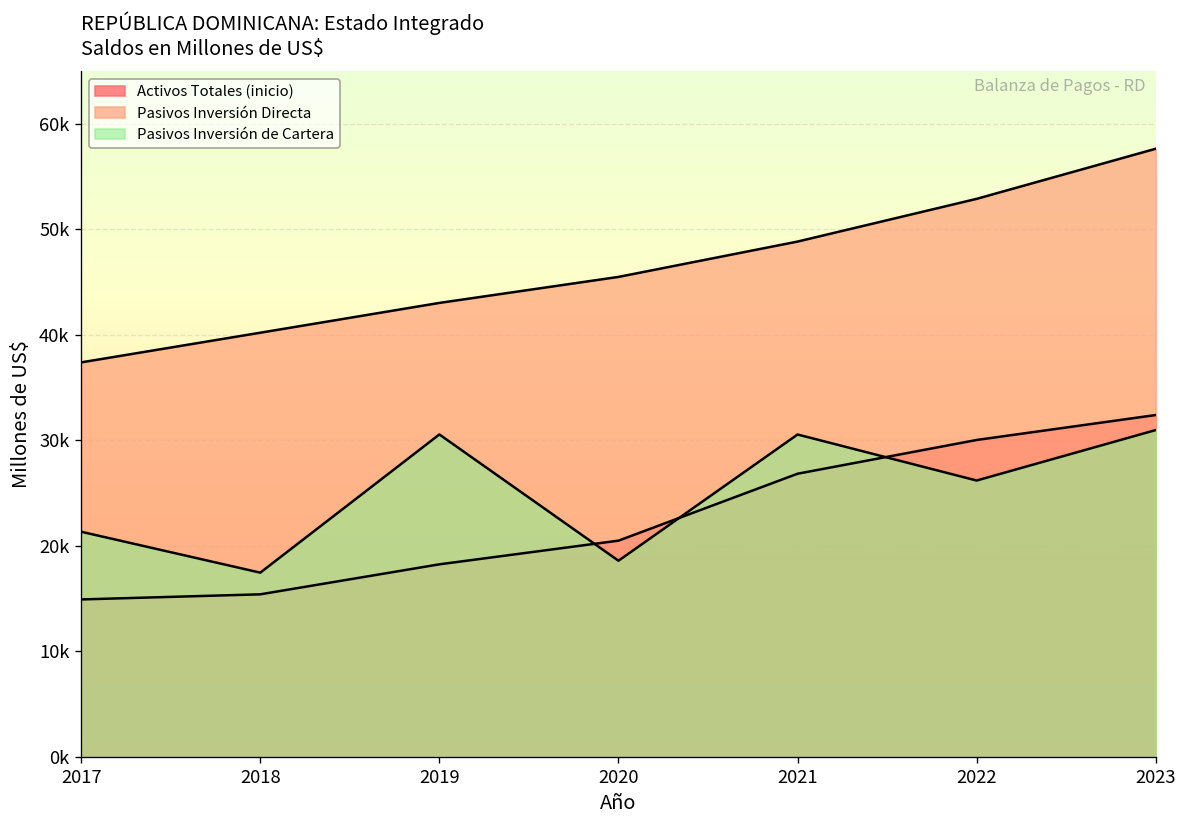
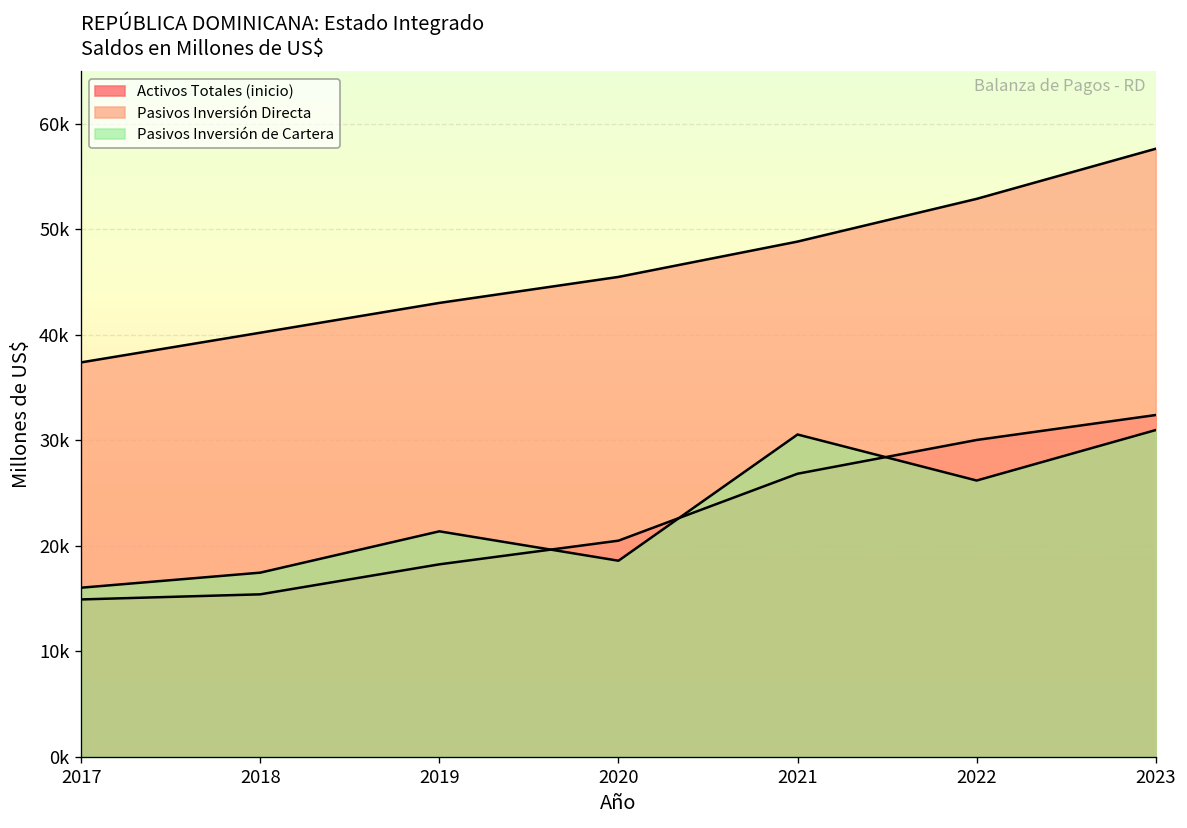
  {
    "Pasivos Inversión de Cartera": {
-     "2017": 21000,
+     "2017": 16000,
      "2018": 17000,
-     "2019": 31000,
+     "2019": 21000,
      "2020": 19000,
      "2021": 31000,
      "2022": 26000,
      "2023": 31000
    }
  }
